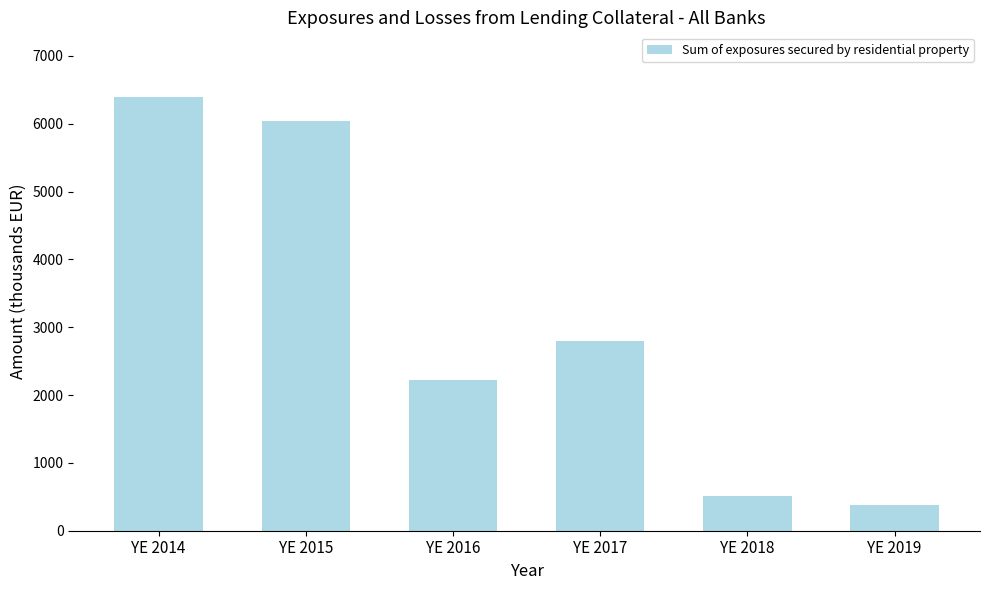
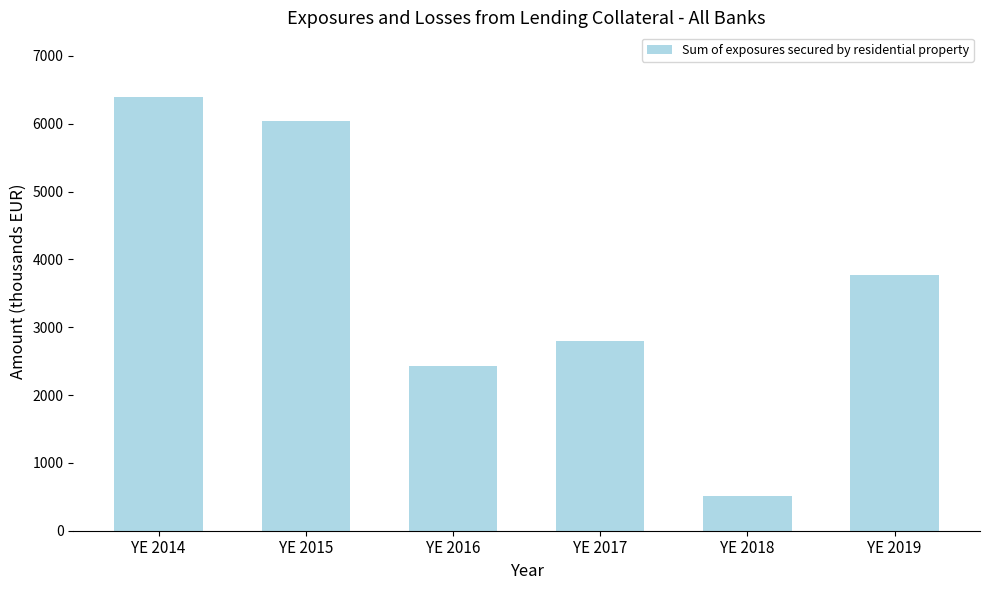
  {
    "YE 2014": 6400,
    "YE 2015": 6000,
-   "YE 2016": 2200,
+   "YE 2016": 2400,
    "YE 2017": 2800,
    "YE 2018": 500,
-   "YE 2019": 400
+   "YE 2019": 3800
  }
